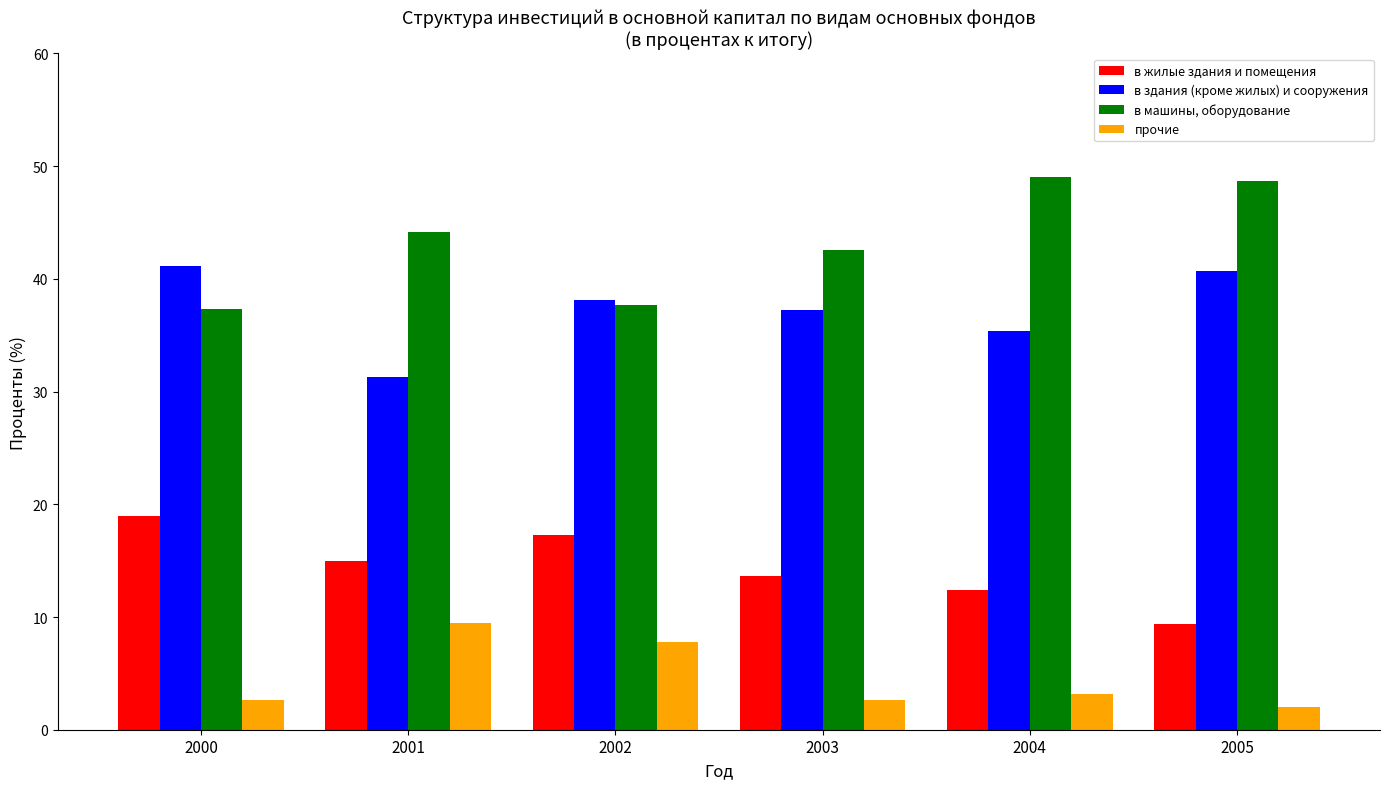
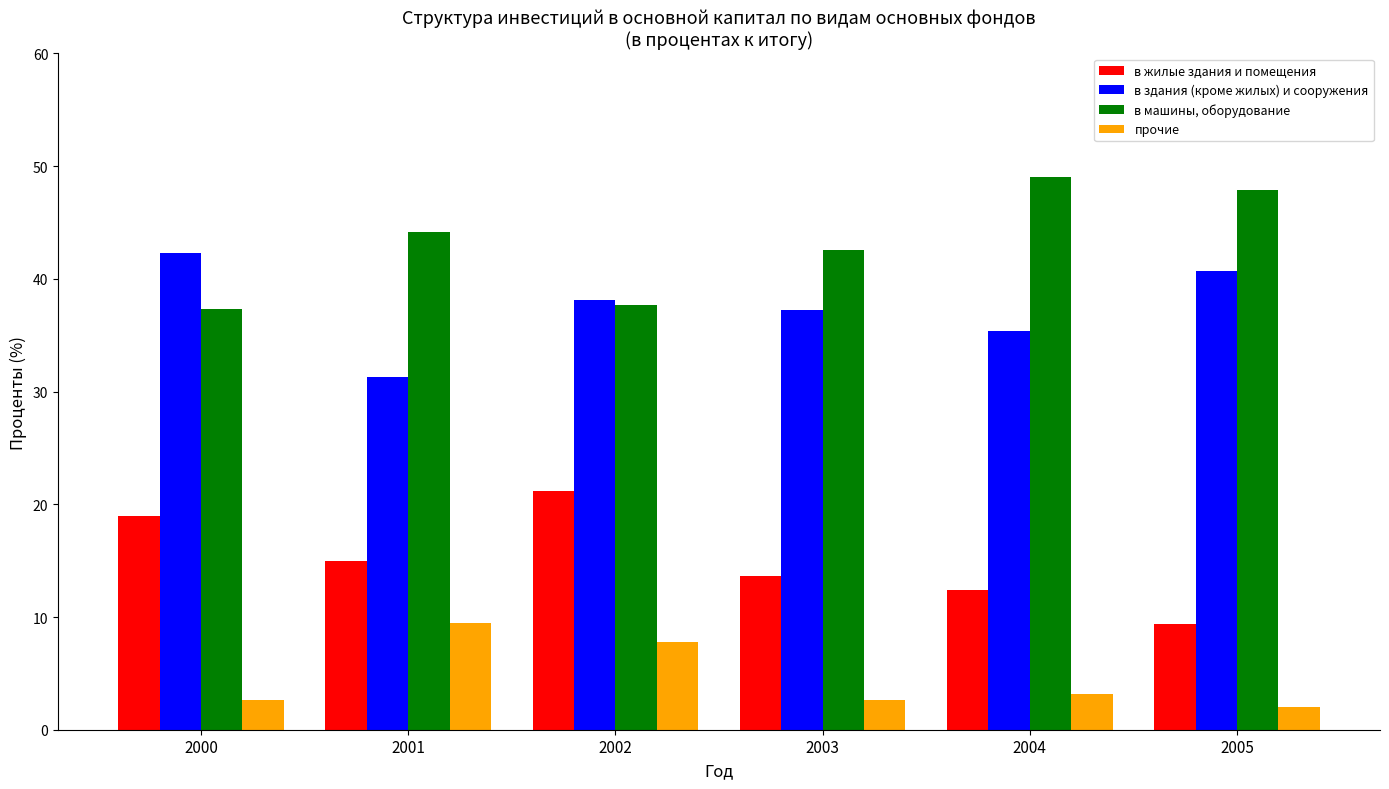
  {
    "в жилые здания и помещения": {
      "2000": 19.0,
      "2001": 15.0,
-     "2002": 17.3,
+     "2002": 21.2,
      "2003": 13.6,
      "2004": 12.4,
      "2005": 9.4
    },
    "в здания (кроме жилых) и сооружения": {
-     "2000": 41.1,
+     "2000": 42.3,
      "2001": 31.3,
      "2002": 38.1,
      "2003": 37.2,
      "2004": 35.4,
      "2005": 40.7
    },
    "в машины, оборудование": {
      "2000": 37.3,
      "2001": 44.2,
      "2002": 37.7,
      "2003": 42.6,
      "2004": 49.0,
-     "2005": 48.7
+     "2005": 47.9
    },
    "прочие": {
      "2000": 2.6,
      "2001": 9.5,
      "2002": 7.8,
      "2003": 2.6,
      "2004": 3.2,
      "2005": 2.0
    }
  }
